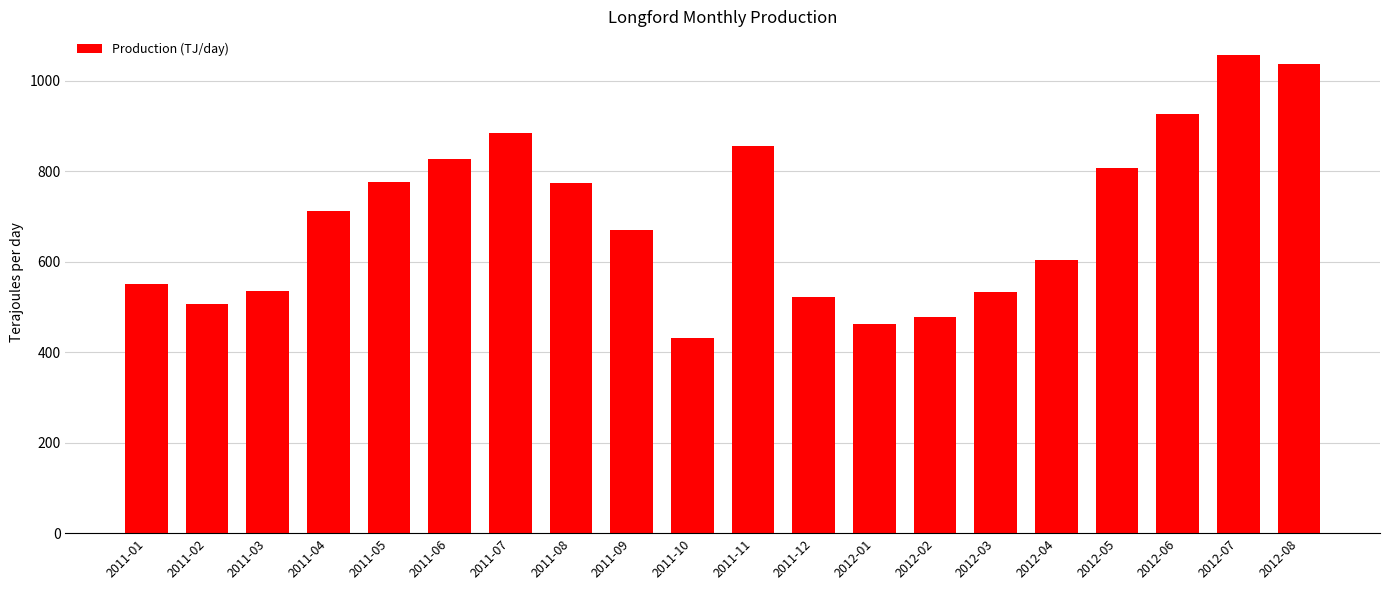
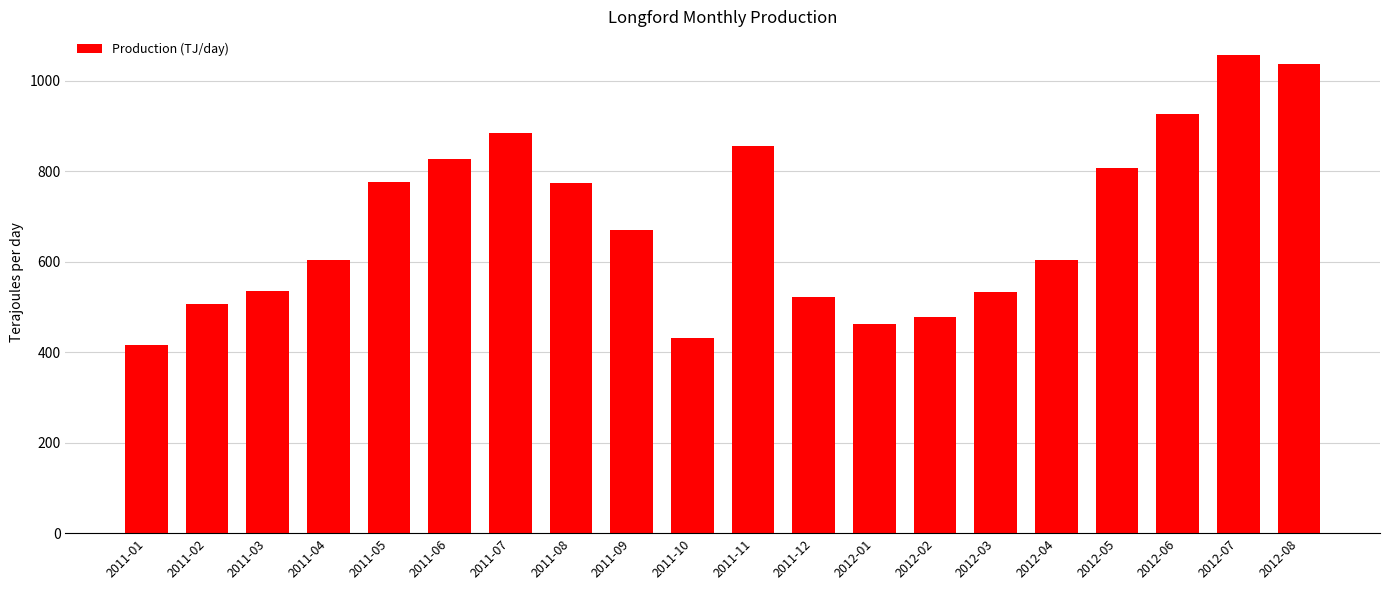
  {
-   "2011-01": 550,
+   "2011-01": 420,
    "2011-02": 510,
    "2011-03": 540,
-   "2011-04": 710,
+   "2011-04": 600,
    "2011-05": 780,
    "2011-06": 830,
    "2011-07": 890,
    "2011-08": 770,
    "2011-09": 670,
    "2011-10": 430,
    "2011-11": 860,
    "2011-12": 520,
    "2012-01": 460,
    "2012-02": 480,
    "2012-03": 530,
    "2012-04": 600,
    "2012-05": 810,
    "2012-06": 930,
    "2012-07": 1060,
    "2012-08": 1040
  }
